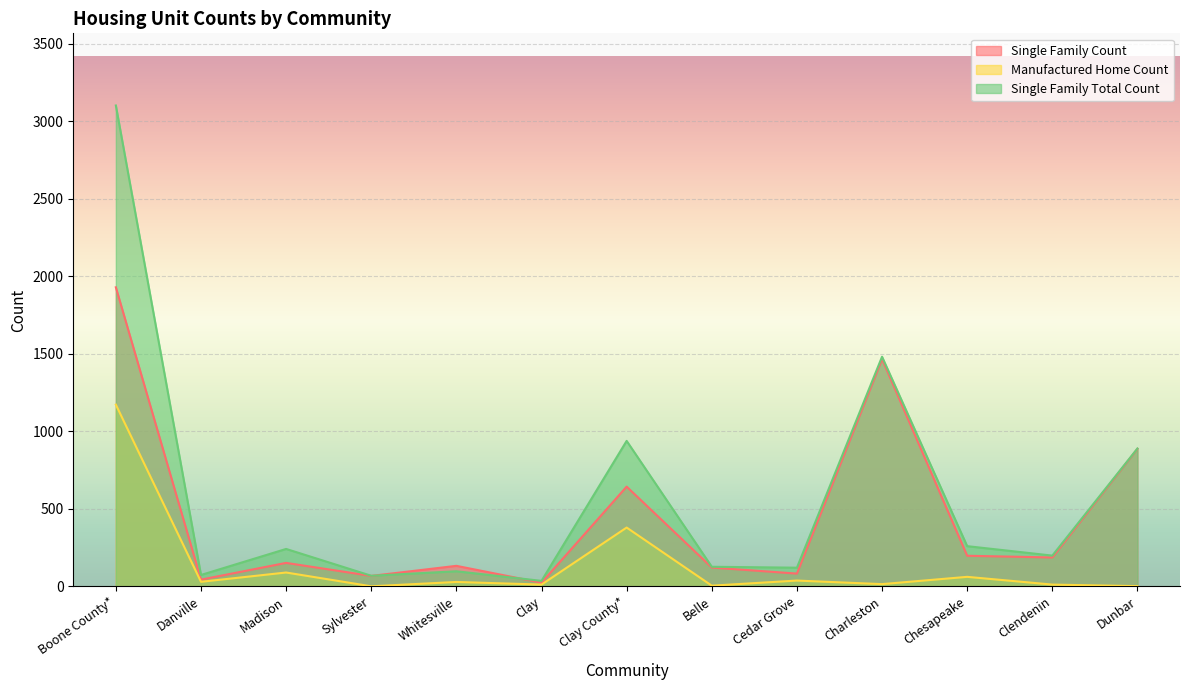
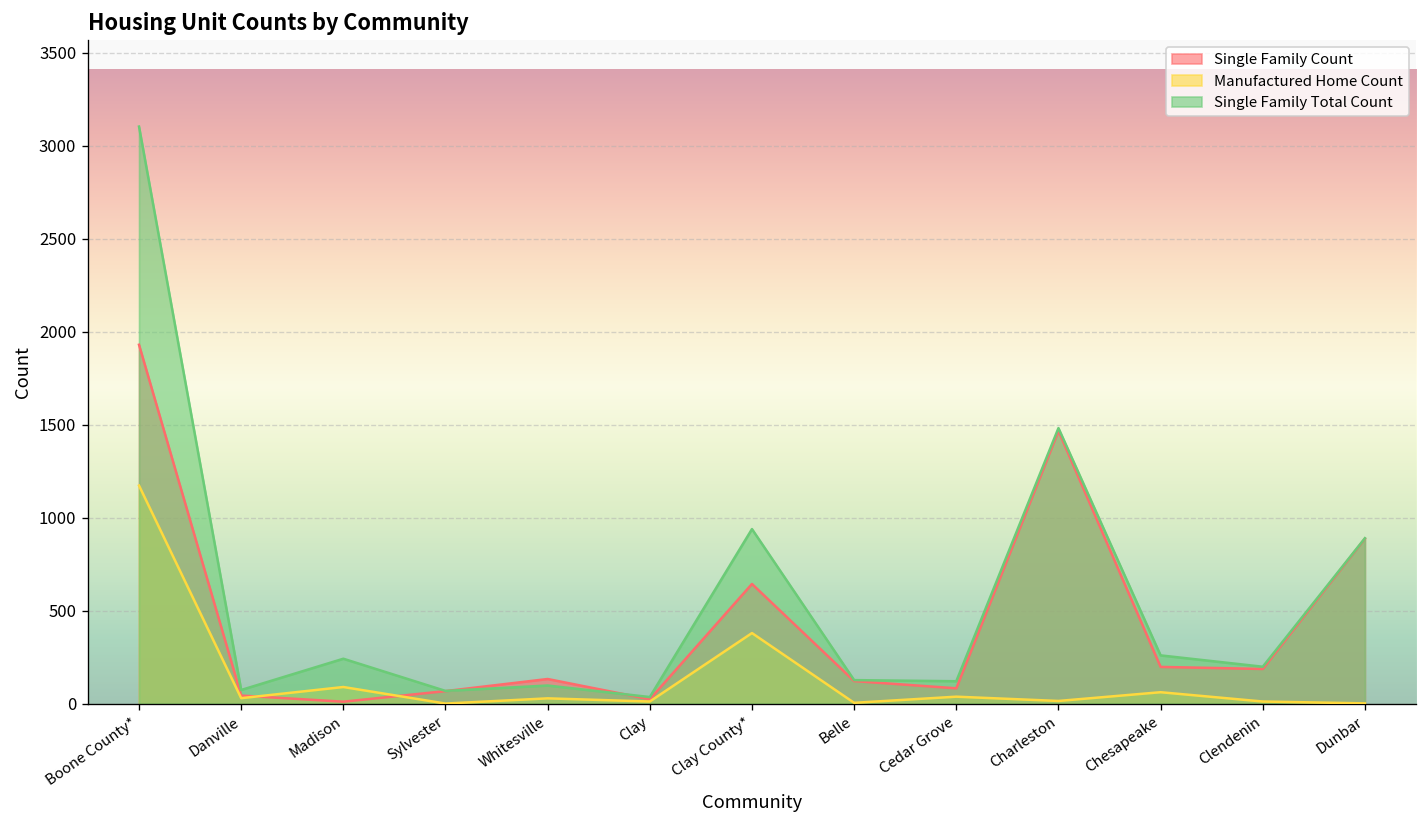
  {
    "Single Family Count": {
      "Boone County*": 1930,
-     "Madison": 150,
+     "Madison": 10,
      "Whitesville": 130,
      "Clay County*": 640,
      "Cedar Grove": 80,
      "Chesapeake": 200
    },
    "Manufactured Home Count": {
      "Boone County*": 1170,
      "Madison": 90,
      "Sylvester": 0,
      "Whitesville": 30,
      "Clay County*": 380,
      "Belle": 10,
      "Cedar Grove": 40,
      "Charleston": 20,
      "Chesapeake": 60,
      "Clendenin": 10,
      "Dunbar": 0
    },
    "Single Family Total Count": {
      "Boone County*": 3100,
      "Danville": 70,
      "Madison": 240,
      "Whitesville": 100,
      "Clay County*": 940,
      "Cedar Grove": 120,
      "Chesapeake": 260
    }
  }
